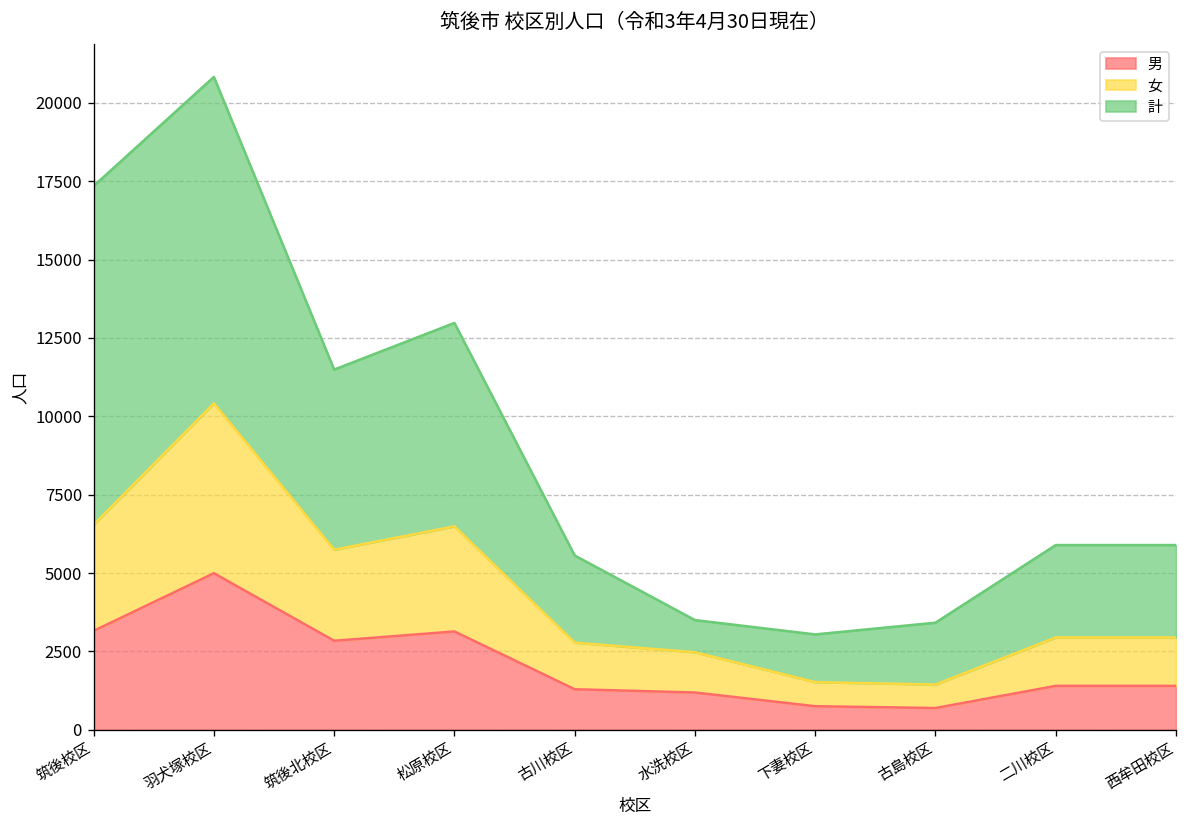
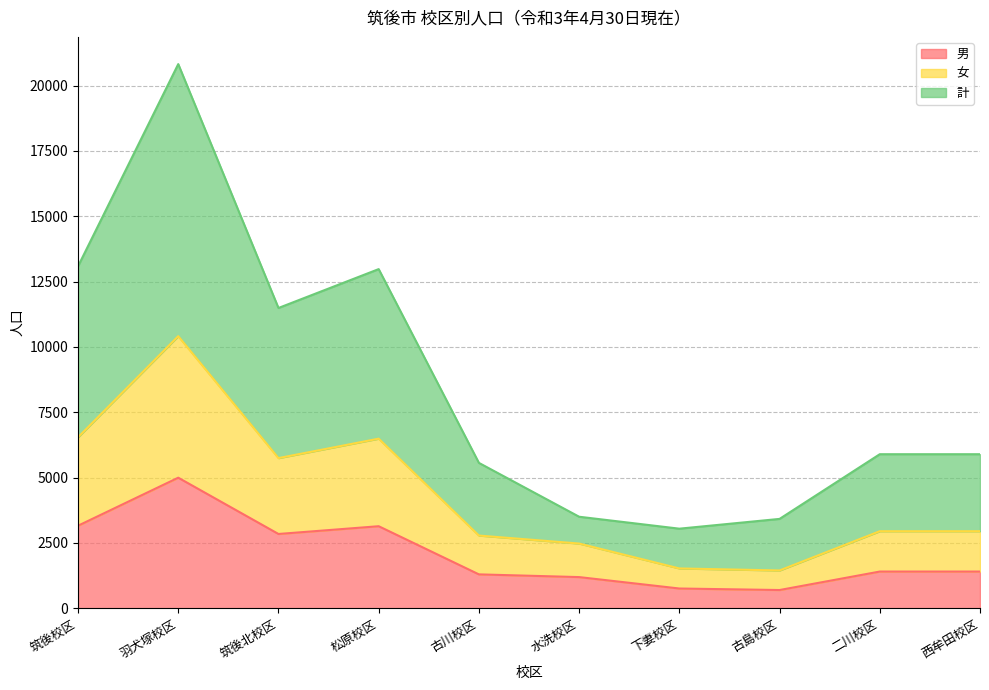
  {
    "男": {
      "筑後校区": 3200,
      "羽犬塚校区": 5000,
      "筑後北校区": 2800,
      "松原校区": 3100,
      "古川校区": 1300,
      "水洗校区": 1200,
      "下妻校区": 800,
      "古島校区": 700,
      "二川校区": 1400,
      "西牟田校区": 1400
    },
    "女": {
      "筑後校区": 3400,
      "羽犬塚校区": 5400,
      "筑後北校区": 2900,
      "松原校区": 3400,
      "古川校区": 1500,
      "水洗校区": 1300,
      "下妻校区": 800,
      "古島校区": 700,
      "二川校区": 1500,
      "西牟田校区": 1500
    },
    "計": {
-     "筑後校区": 10800,
+     "筑後校区": 6500,
      "羽犬塚校区": 10400,
      "筑後北校区": 5700,
      "松原校区": 6500,
      "古川校区": 2800,
      "水洗校区": 1000,
      "下妻校区": 1500,
      "古島校区": 2000,
      "二川校区": 2900,
      "西牟田校区": 2900
    }
  }
